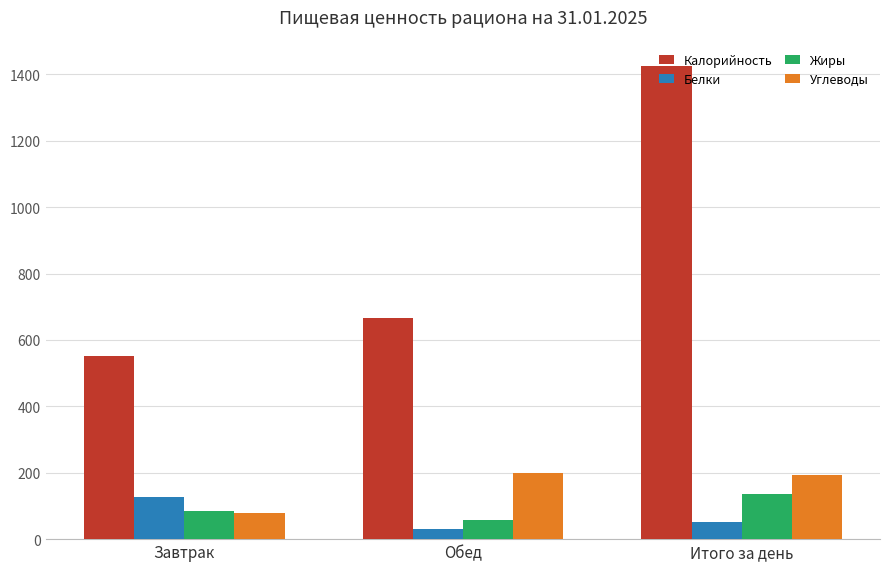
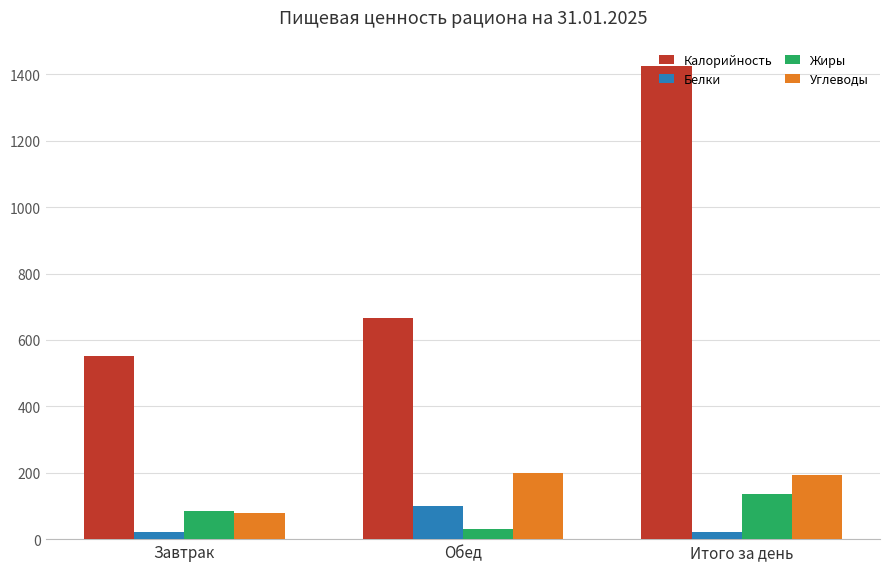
  {
    "Калорийность": {
      "Завтрак": 550,
      "Обед": 670,
      "Итого за день": 1430
    },
    "Белки": {
-     "Завтрак": 130,
-     "Обед": 30,
-     "Итого за день": 50
+     "Завтрак": 20,
+     "Обед": 100,
+     "Итого за день": 20
    },
    "Жиры": {
      "Завтрак": 80,
-     "Обед": 60,
+     "Обед": 30,
      "Итого за день": 140
    },
    "Углеводы": {
      "Завтрак": 80,
      "Обед": 200,
      "Итого за день": 190
    }
  }
